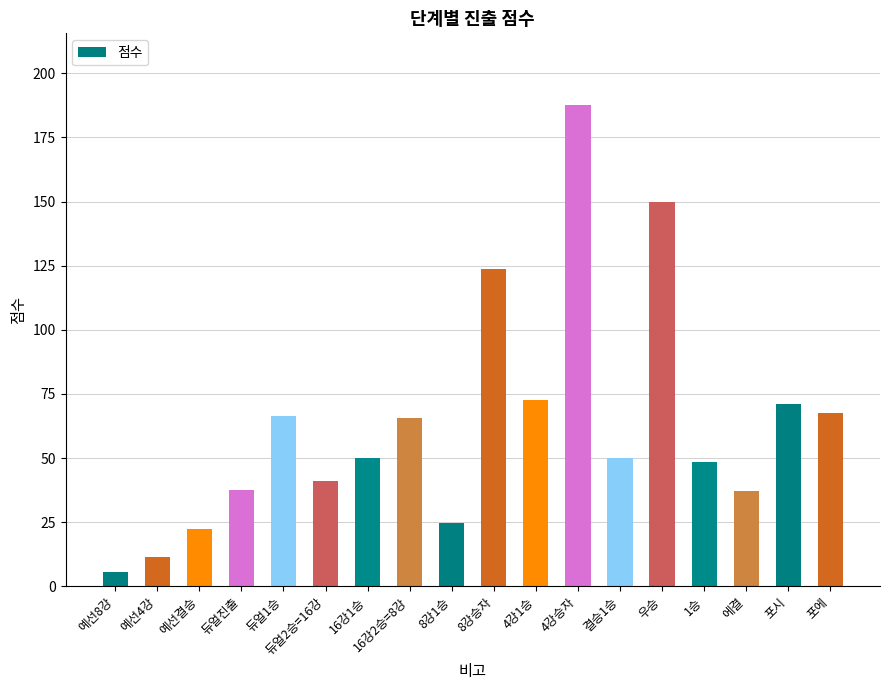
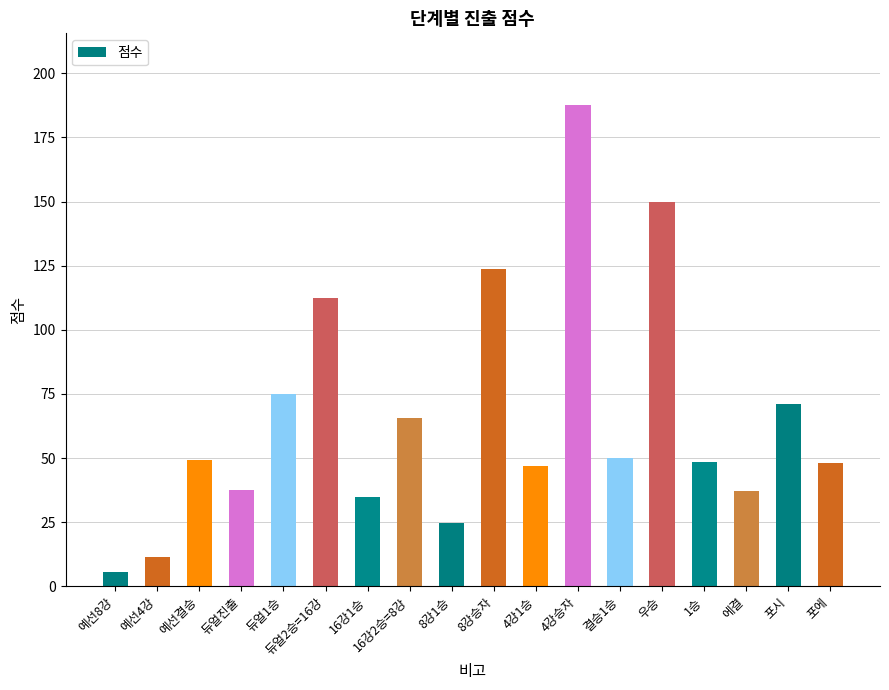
  {
    "예선8강": 6,
    "예선4강": 11,
-   "예선결승": 23,
+   "예선결승": 49,
    "듀얼진출": 38,
-   "듀얼1승": 67,
-   "듀얼2승=16강": 41,
-   "16강1승": 50,
+   "듀얼1승": 75,
+   "듀얼2승=16강": 113,
+   "16강1승": 35,
    "16강2승=8강": 66,
    "8강1승": 25,
    "8강승자": 124,
-   "4강1승": 73,
+   "4강1승": 47,
    "4강승자": 188,
    "결승1승": 50,
    "우승": 150,
    "1승": 49,
    "에결": 37,
    "포시": 71,
-   "포에": 68
+   "포에": 48
  }
